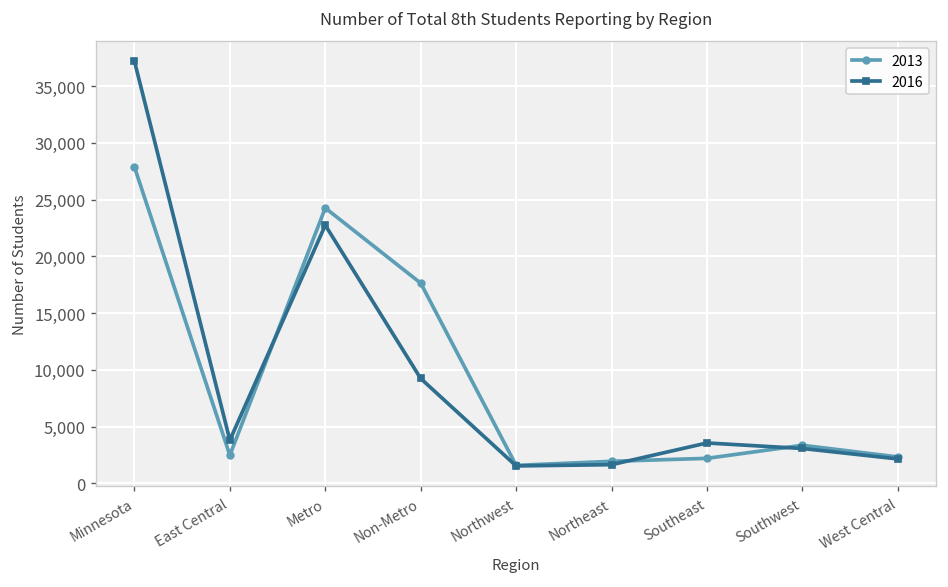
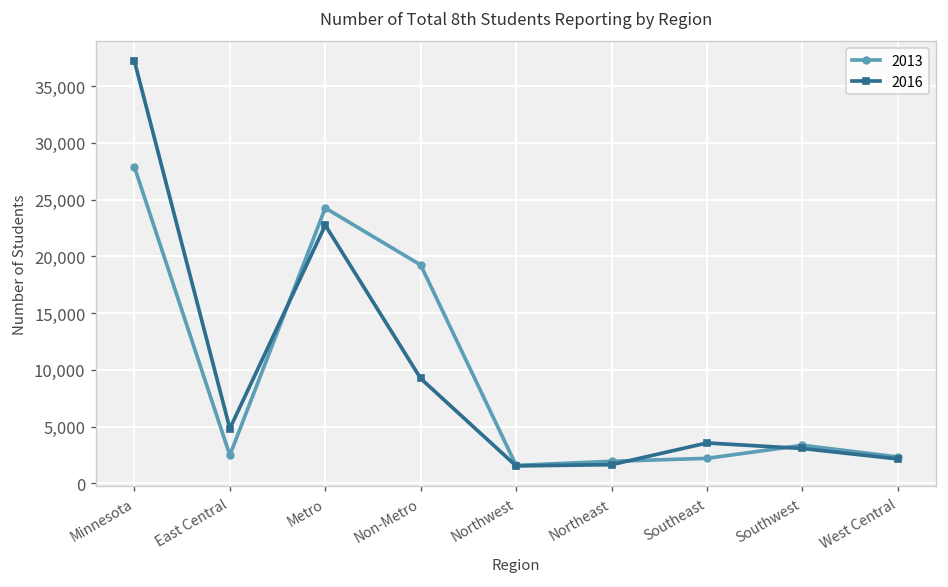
  {
    "2013": {
      "Minnesota": "28,000",
      "East Central": "2,000",
      "Metro": "24,000",
-     "Non-Metro": "18,000",
+     "Non-Metro": "19,000",
      "Northeast": "2,000",
      "Southeast": "2,000",
      "Southwest": "3,000"
    },
    "2016": {
      "Minnesota": "37,000",
-     "East Central": "4,000",
+     "East Central": "5,000",
      "Metro": "23,000",
      "Non-Metro": "9,000",
      "Northeast": "2,000",
      "Southeast": "4,000",
      "Southwest": "3,000"
    }
  }
